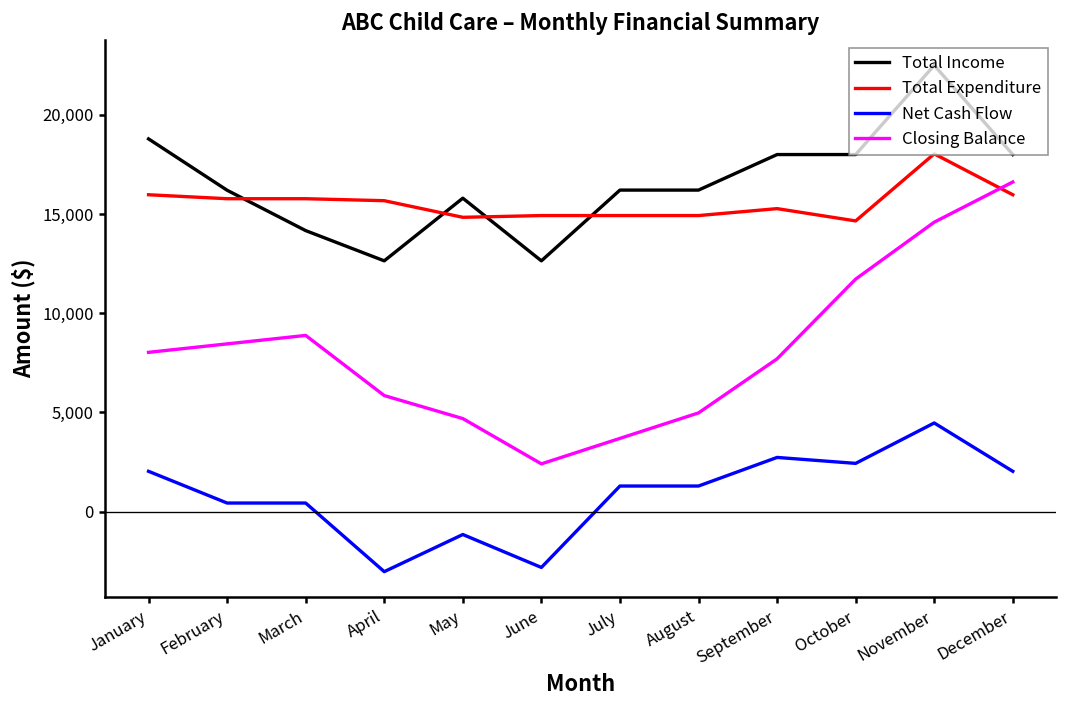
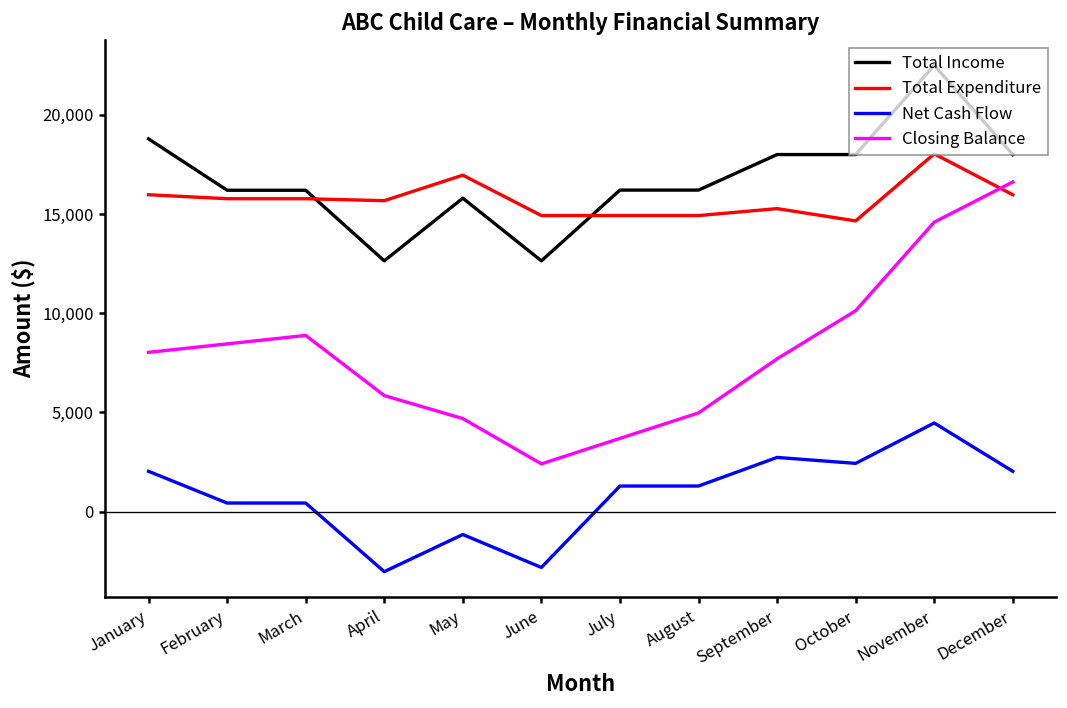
  {
    "Total Income": {
      "January": "18,800",
      "February": "16,200",
-     "March": "14,200",
+     "March": "16,200",
      "April": "12,600",
      "May": "15,800",
      "June": "12,600",
      "July": "16,200",
      "August": "16,200",
      "September": "18,000",
      "October": "18,000",
      "December": "18,000"
    },
    "Total Expenditure": {
      "January": "16,000",
      "February": "15,800",
      "March": "15,800",
      "April": "15,700",
-     "May": "14,800",
+     "May": "17,000",
      "June": "14,900",
      "July": "14,900",
      "August": "14,900",
      "September": "15,300",
      "October": "14,700",
      "December": "16,000"
    },
    "Net Cash Flow": {
      "January": "2,000",
      "February": "400",
      "March": "400",
      "April": "-3,000",
      "May": "-1,200",
      "June": "-2,800",
      "July": "1,300",
      "August": "1,300",
      "September": "2,700",
      "October": "2,400",
      "November": "4,500",
      "December": "2,000"
    },
    "Closing Balance": {
      "January": "8,000",
      "February": "8,500",
      "March": "8,900",
      "April": "5,800",
      "May": "4,700",
      "June": "2,400",
      "July": "3,700",
      "August": "5,000",
      "September": "7,700",
-     "October": "11,700",
+     "October": "10,100",
      "November": "14,600",
      "December": "16,600"
    }
  }
